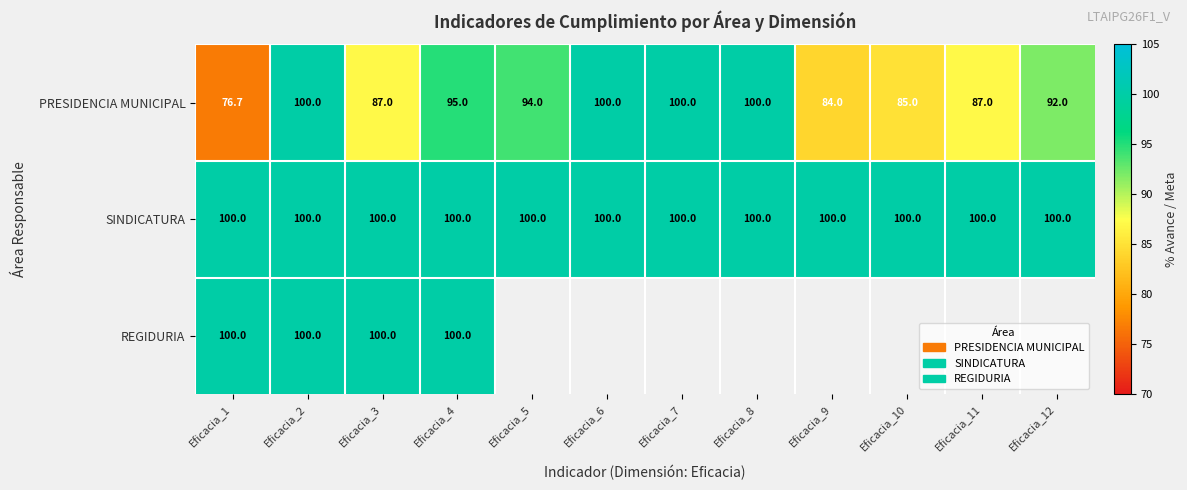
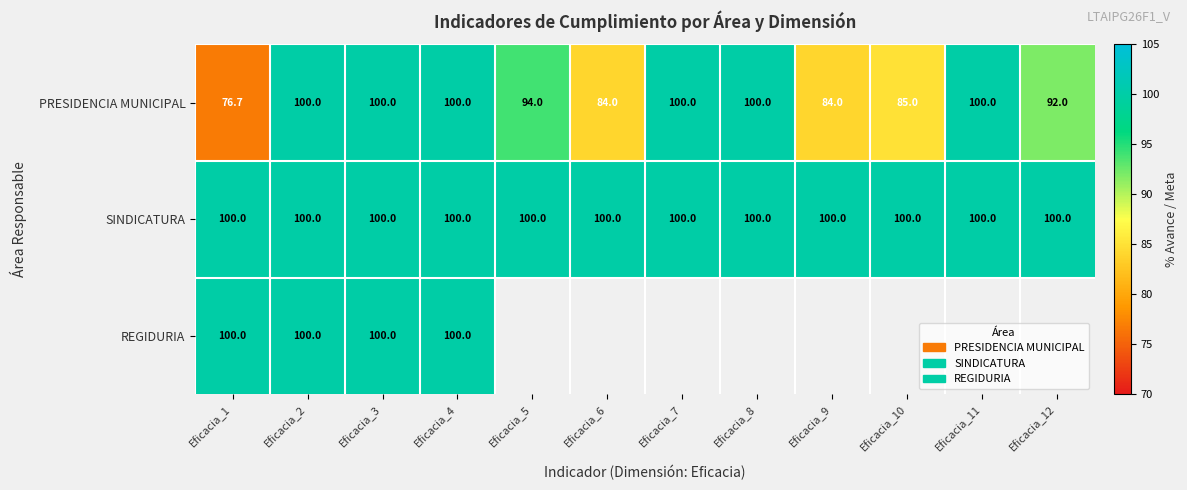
  {
    "PRESIDENCIA MUNICIPAL": {
      "Eficacia_1": 76.7,
      "Eficacia_2": 100.0,
-     "Eficacia_3": 87.0,
-     "Eficacia_4": 95.0,
+     "Eficacia_3": 100.0,
+     "Eficacia_4": 100.0,
      "Eficacia_5": 94.0,
-     "Eficacia_6": 100.0,
+     "Eficacia_6": 84.0,
      "Eficacia_7": 100.0,
      "Eficacia_8": 100.0,
      "Eficacia_9": 84.0,
      "Eficacia_10": 85.0,
-     "Eficacia_11": 87.0,
+     "Eficacia_11": 100.0,
      "Eficacia_12": 92.0
    },
    "SINDICATURA": {
      "Eficacia_1": 100.0,
      "Eficacia_2": 100.0,
      "Eficacia_3": 100.0,
      "Eficacia_4": 100.0,
      "Eficacia_5": 100.0,
      "Eficacia_6": 100.0,
      "Eficacia_7": 100.0,
      "Eficacia_8": 100.0,
      "Eficacia_9": 100.0,
      "Eficacia_10": 100.0,
      "Eficacia_11": 100.0,
      "Eficacia_12": 100.0
    },
    "REGIDURIA": {
      "Eficacia_1": 100.0,
      "Eficacia_2": 100.0,
      "Eficacia_3": 100.0,
      "Eficacia_4": 100.0
    }
  }
